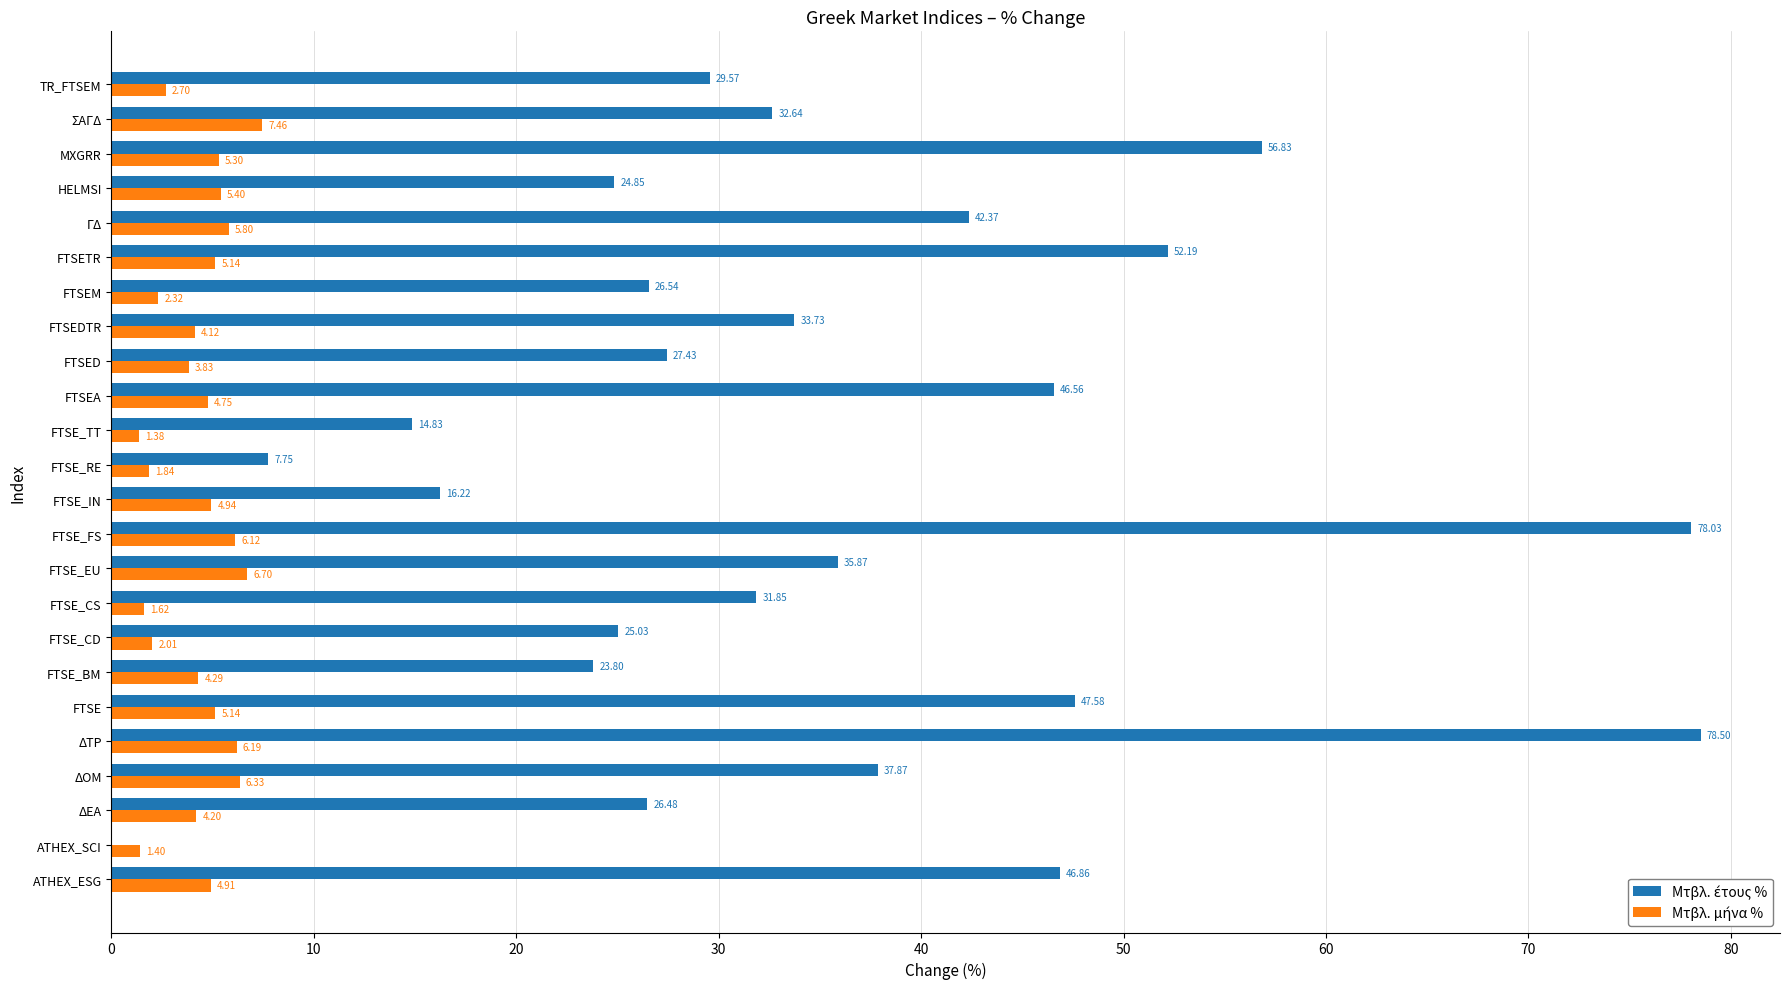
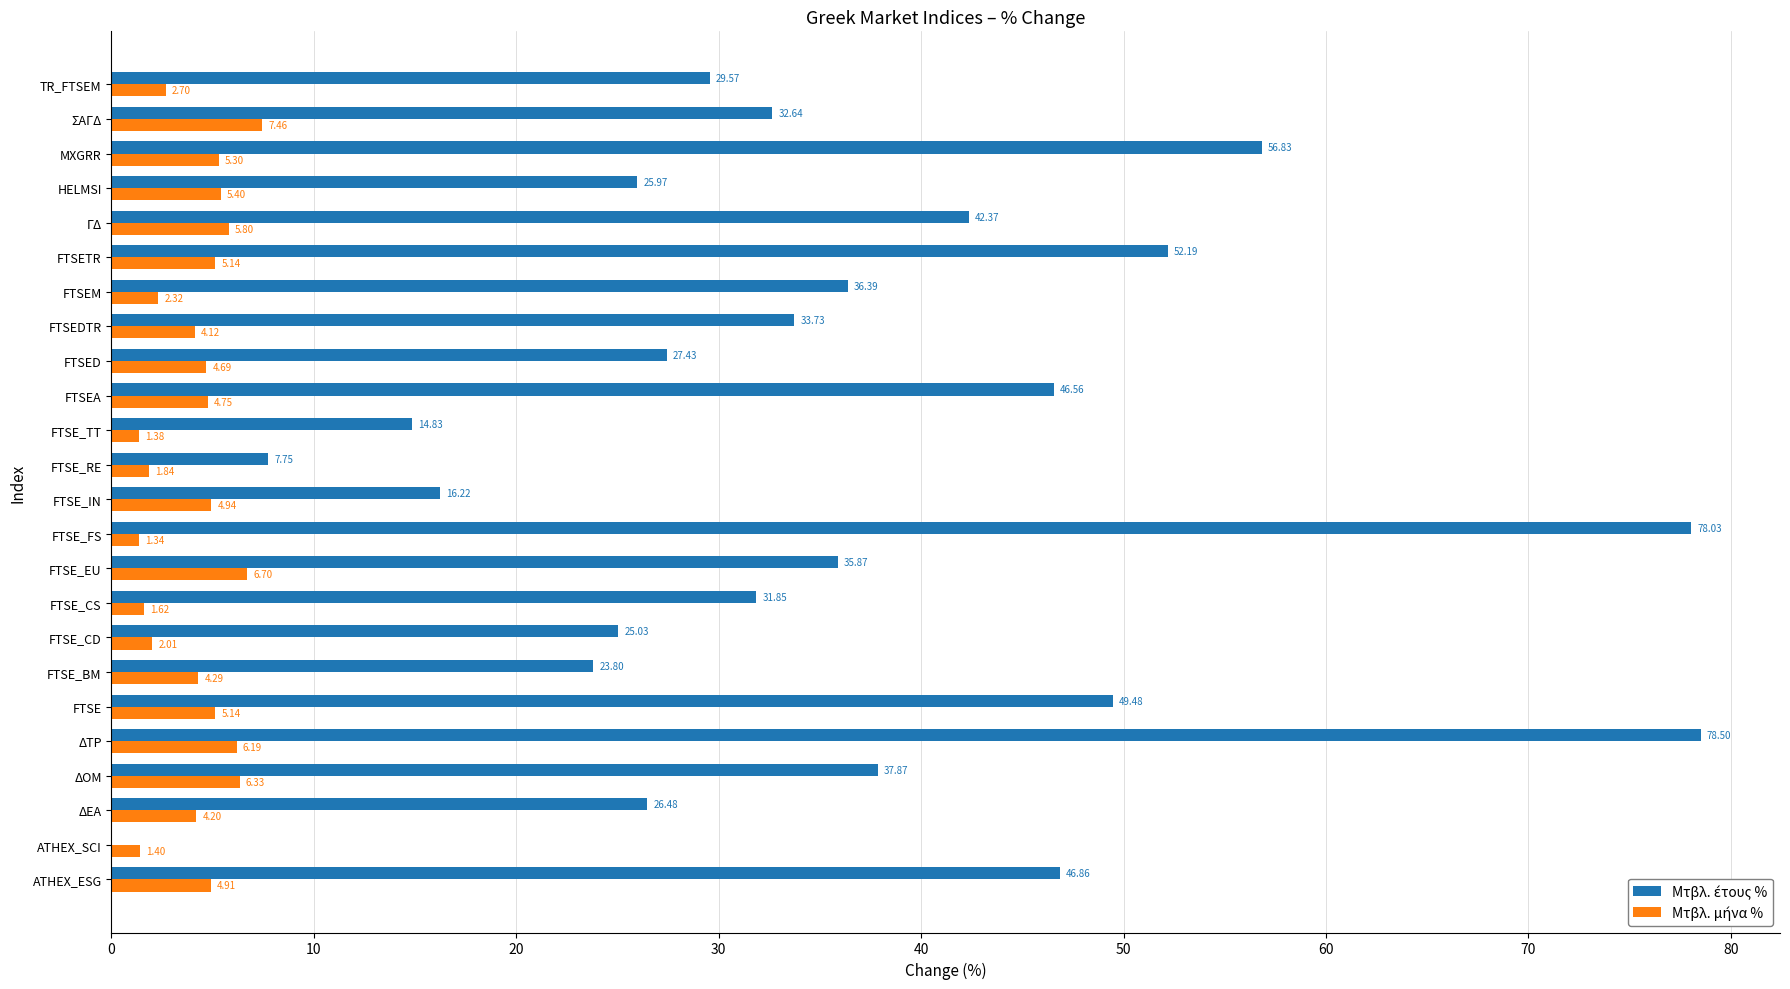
  {
    "Μτβλ. έτους %": {
      "TR_FTSEM": 29.57,
      "ΣΑΓΔ": 32.64,
      "MXGRR": 56.83,
-     "HELMSI": 24.85,
+     "HELMSI": 25.97,
      "ΓΔ": 42.37,
      "FTSETR": 52.19,
-     "FTSEM": 26.54,
+     "FTSEM": 36.39,
      "FTSEDTR": 33.73,
      "FTSED": 27.43,
      "FTSEA": 46.56,
      "FTSE_TT": 14.83,
      "FTSE_RE": 7.75,
      "FTSE_IN": 16.22,
      "FTSE_FS": 78.03,
      "FTSE_EU": 35.87,
      "FTSE_CS": 31.85,
      "FTSE_CD": 25.03,
      "FTSE_BM": 23.80,
-     "FTSE": 47.58,
+     "FTSE": 49.48,
      "ΔΤΡ": 78.50,
      "ΔΟΜ": 37.87,
      "ΔΕΑ": 26.48,
      "ATHEX_ESG": 46.86
    },
    "Μτβλ. μήνα %": {
      "TR_FTSEM": 2.70,
      "ΣΑΓΔ": 7.46,
      "MXGRR": 5.30,
      "HELMSI": 5.40,
      "ΓΔ": 5.80,
      "FTSETR": 5.14,
      "FTSEM": 2.32,
      "FTSEDTR": 4.12,
-     "FTSED": 3.83,
+     "FTSED": 4.69,
      "FTSEA": 4.75,
      "FTSE_TT": 1.38,
      "FTSE_RE": 1.84,
      "FTSE_IN": 4.94,
-     "FTSE_FS": 6.12,
+     "FTSE_FS": 1.34,
      "FTSE_EU": 6.70,
      "FTSE_CS": 1.62,
      "FTSE_CD": 2.01,
      "FTSE_BM": 4.29,
      "FTSE": 5.14,
      "ΔΤΡ": 6.19,
      "ΔΟΜ": 6.33,
      "ΔΕΑ": 4.20,
      "ATHEX_SCI": 1.40,
      "ATHEX_ESG": 4.91
    }
  }
